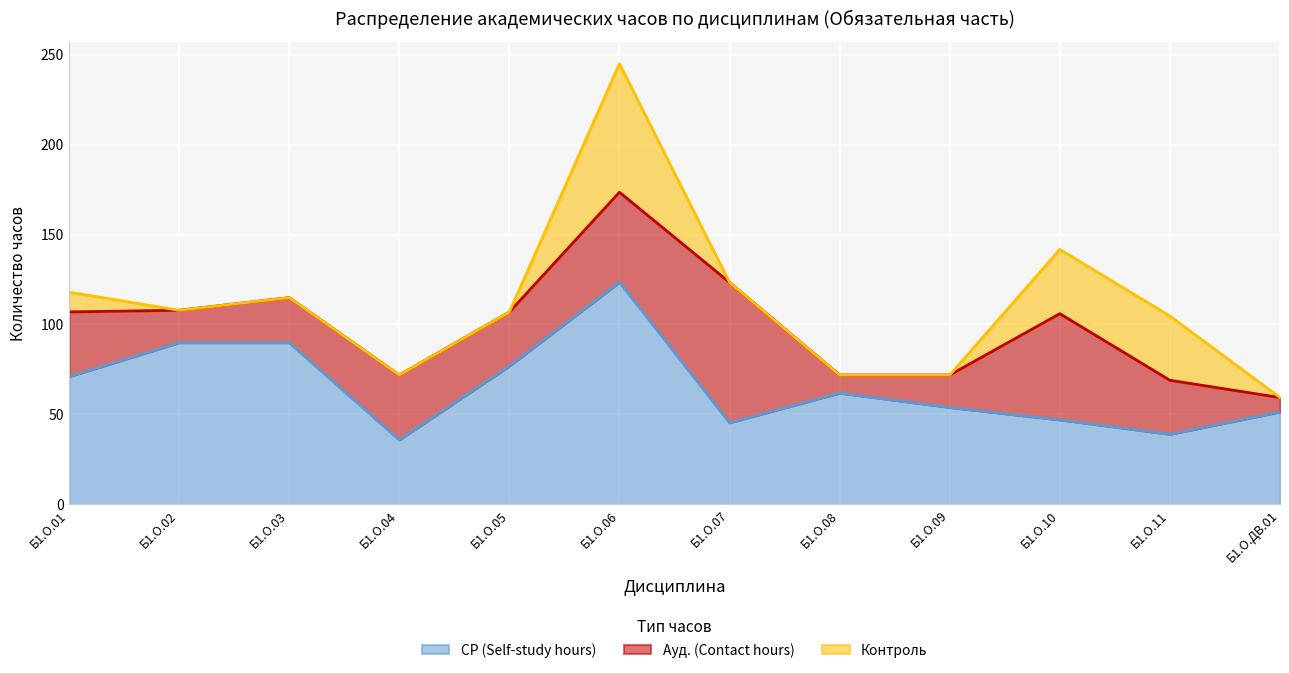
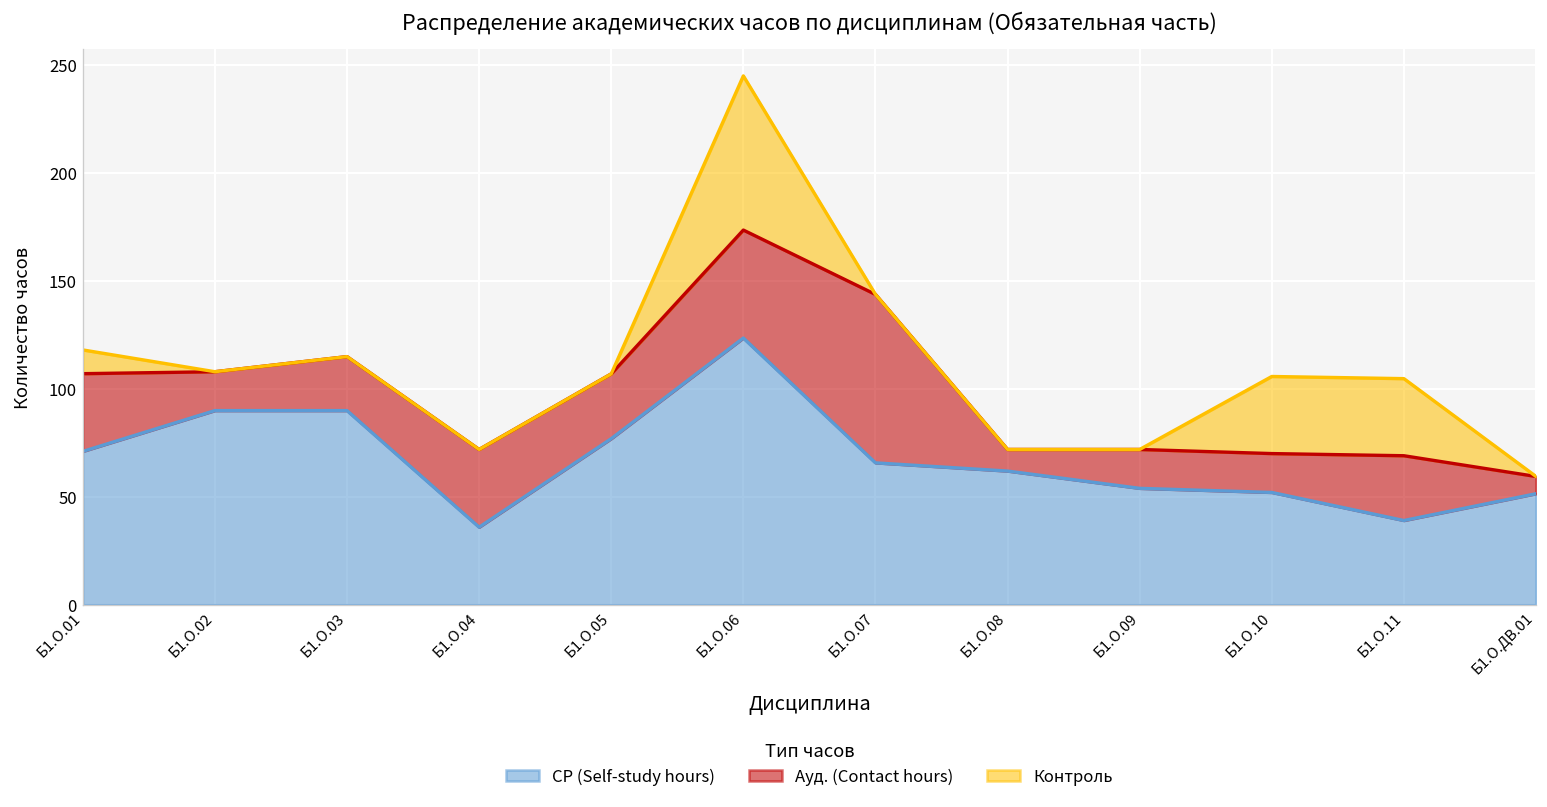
  {
    "СР (Self-study hours)": {
      "Б1.О.01": 71,
      "Б1.О.02": 90,
      "Б1.О.03": 90,
      "Б1.О.04": 36,
      "Б1.О.05": 77,
      "Б1.О.06": 124,
-     "Б1.О.07": 45,
+     "Б1.О.07": 66,
      "Б1.О.08": 62,
      "Б1.О.09": 54,
-     "Б1.О.10": 47,
+     "Б1.О.10": 52,
      "Б1.О.11": 39,
      "Б1.О.ДВ.01": 51
    },
    "Ауд. (Contact hours)": {
      "Б1.О.01": 36,
      "Б1.О.06": 50,
-     "Б1.О.10": 59,
+     "Б1.О.10": 18,
      "Б1.О.11": 30
    },
    "Контроль": {
      "Б1.О.01": 11,
      "Б1.О.06": 71,
      "Б1.О.10": 36,
      "Б1.О.11": 36
    }
  }
